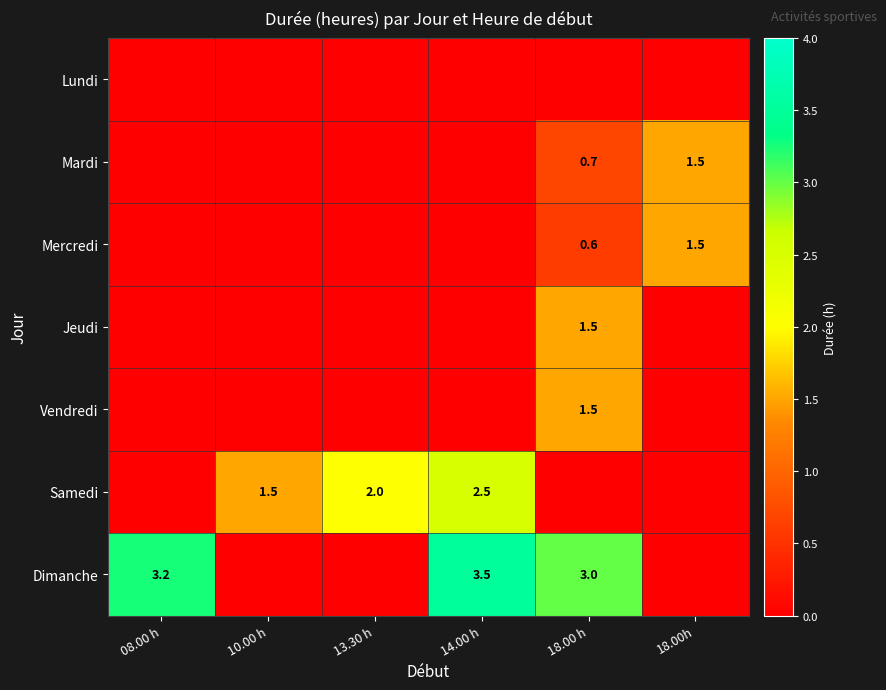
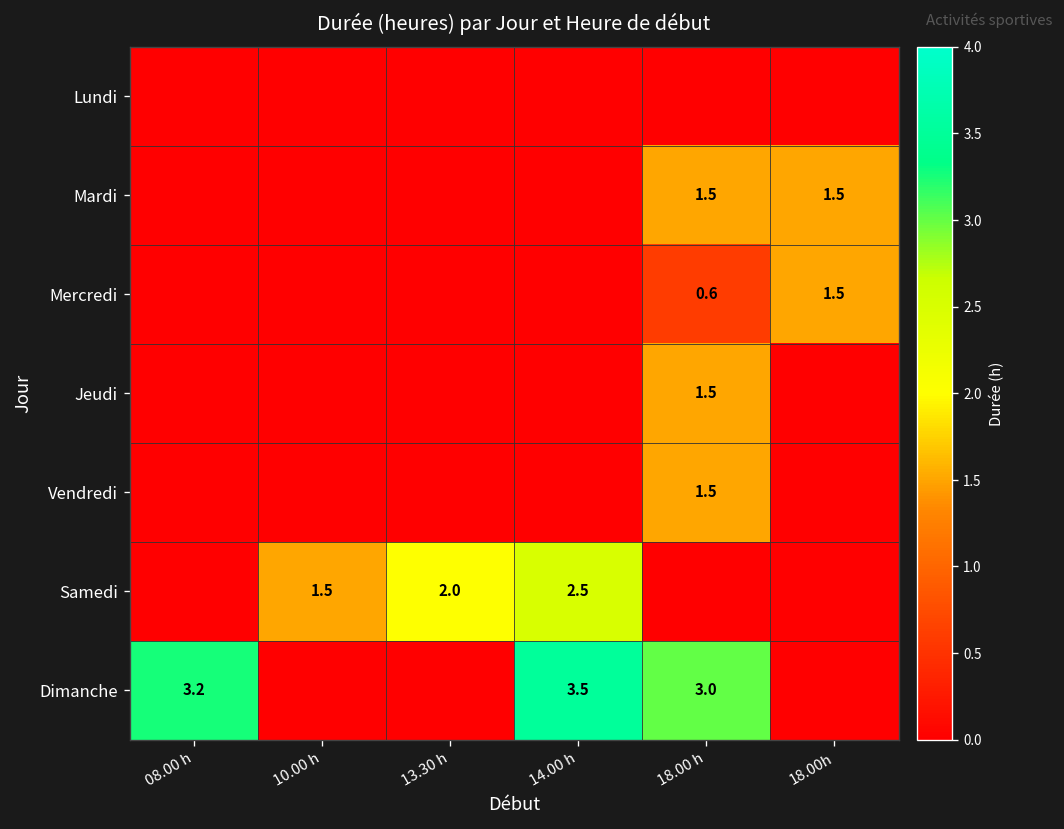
  {
    "Mardi": {
-     "18.00 h": 0.7,
+     "18.00 h": 1.5,
      "18.00h": 1.5
    },
    "Mercredi": {
      "18.00 h": 0.6,
      "18.00h": 1.5
    },
    "Jeudi": {
      "18.00 h": 1.5
    },
    "Vendredi": {
      "18.00 h": 1.5
    },
    "Samedi": {
      "10.00 h": 1.5,
      "13.30 h": 2.0,
      "14.00 h": 2.5
    },
    "Dimanche": {
      "08.00 h": 3.2,
      "14.00 h": 3.5,
      "18.00 h": 3.0
    }
  }
